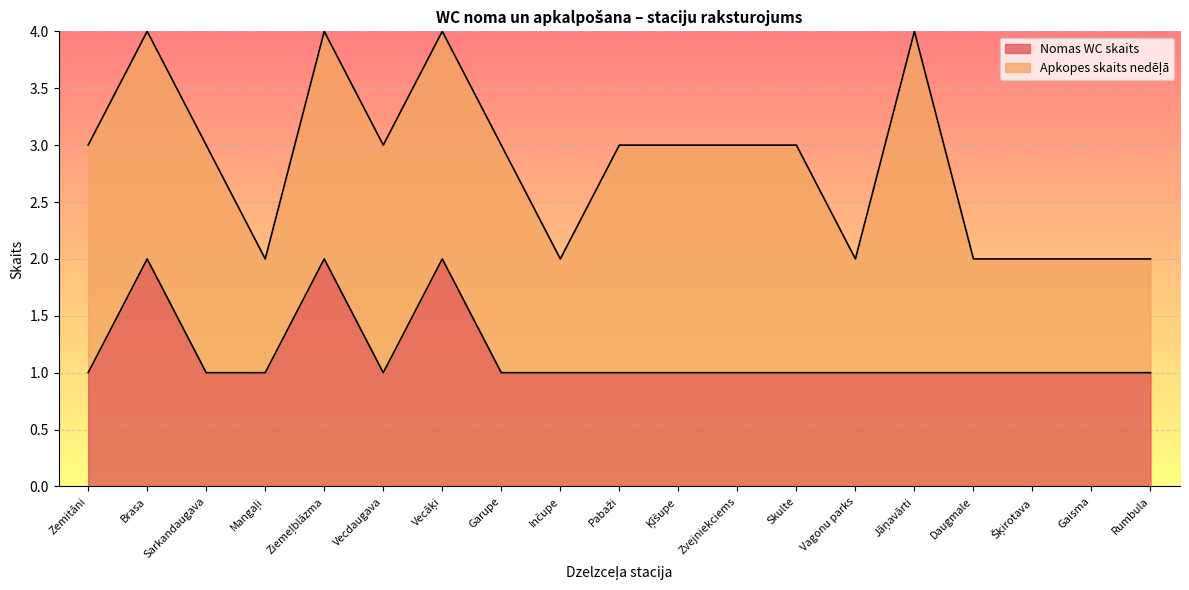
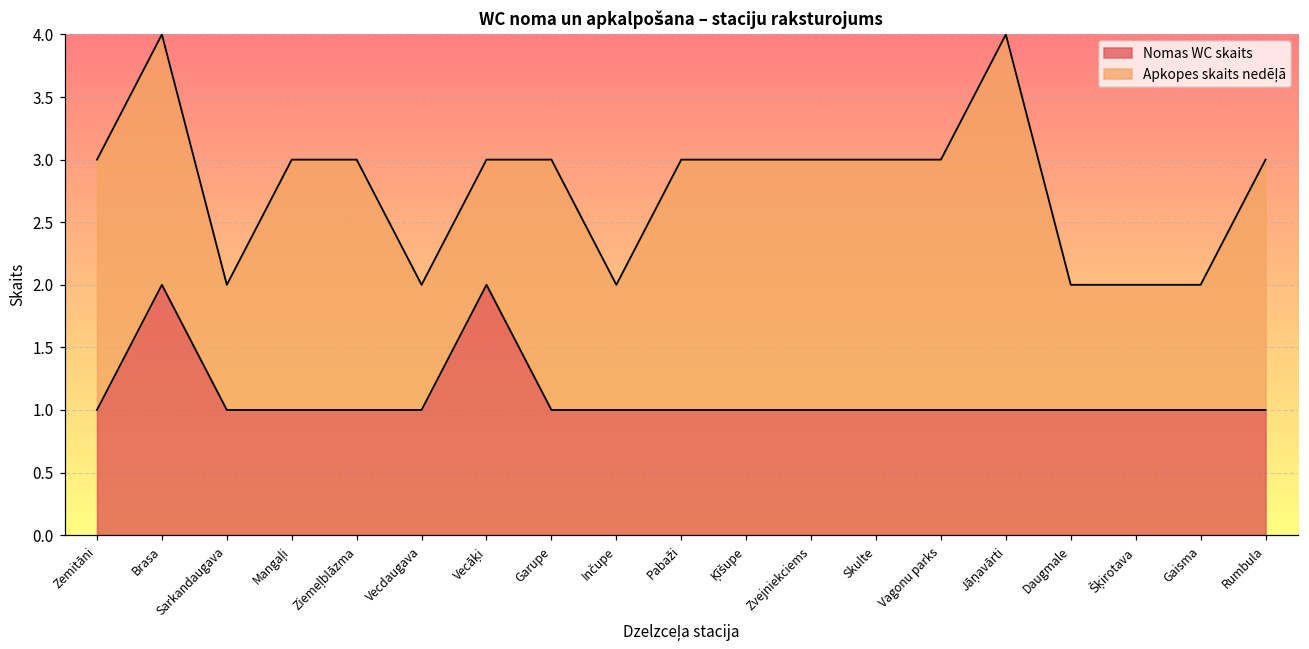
  {
    "Nomas WC skaits": {
      "Zemitāni": 1,
      "Brasa": 2,
      "Sarkandaugava": 1,
      "Mangaļi": 1,
-     "Ziemeļblāzma": 2,
+     "Ziemeļblāzma": 1,
      "Vecdaugava": 1,
      "Vecāķi": 2,
      "Garupe": 1,
      "Inčupe": 1,
      "Pabaži": 1,
      "Ķīšupe": 1,
      "Zvejniekciems": 1,
      "Skulte": 1,
      "Vagonu parks": 1,
      "Jāņavārti": 1,
      "Daugmale": 1,
      "Šķirotava": 1,
      "Gaisma": 1,
      "Rumbula": 1
    },
    "Apkopes skaits nedēļā": {
      "Zemitāni": 2,
      "Brasa": 2,
-     "Sarkandaugava": 2,
-     "Mangaļi": 1,
+     "Sarkandaugava": 1,
+     "Mangaļi": 2,
      "Ziemeļblāzma": 2,
-     "Vecdaugava": 2,
-     "Vecāķi": 2,
+     "Vecdaugava": 1,
+     "Vecāķi": 1,
      "Garupe": 2,
      "Inčupe": 1,
      "Pabaži": 2,
      "Ķīšupe": 2,
      "Zvejniekciems": 2,
      "Skulte": 2,
-     "Vagonu parks": 1,
+     "Vagonu parks": 2,
      "Jāņavārti": 3,
      "Daugmale": 1,
      "Šķirotava": 1,
      "Gaisma": 1,
-     "Rumbula": 1
+     "Rumbula": 2
    }
  }
